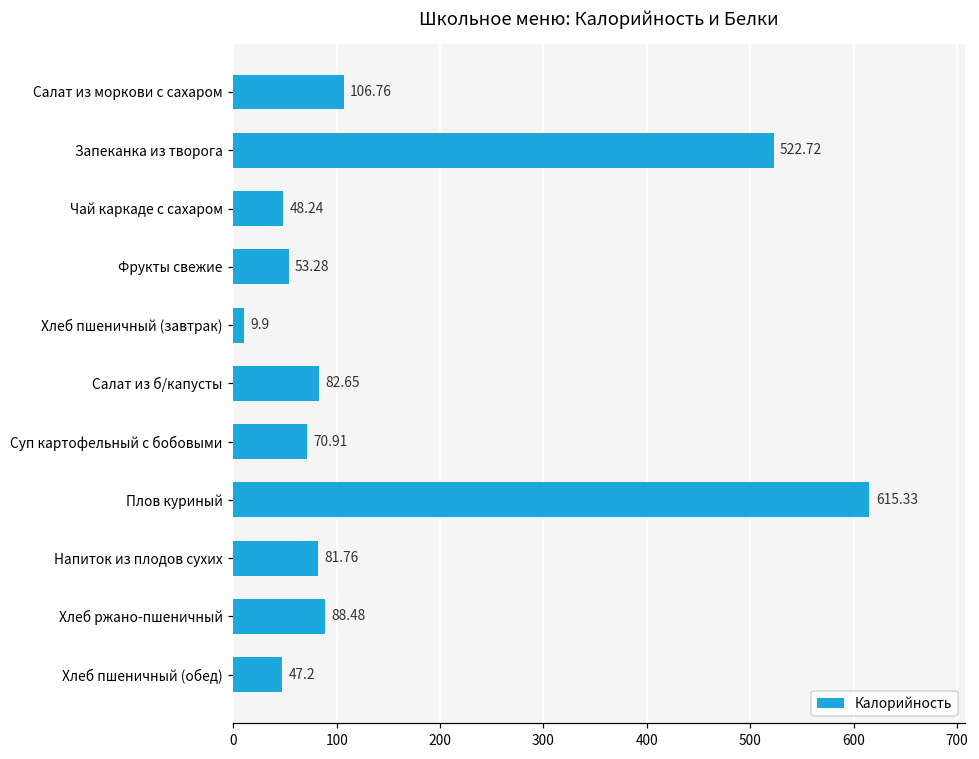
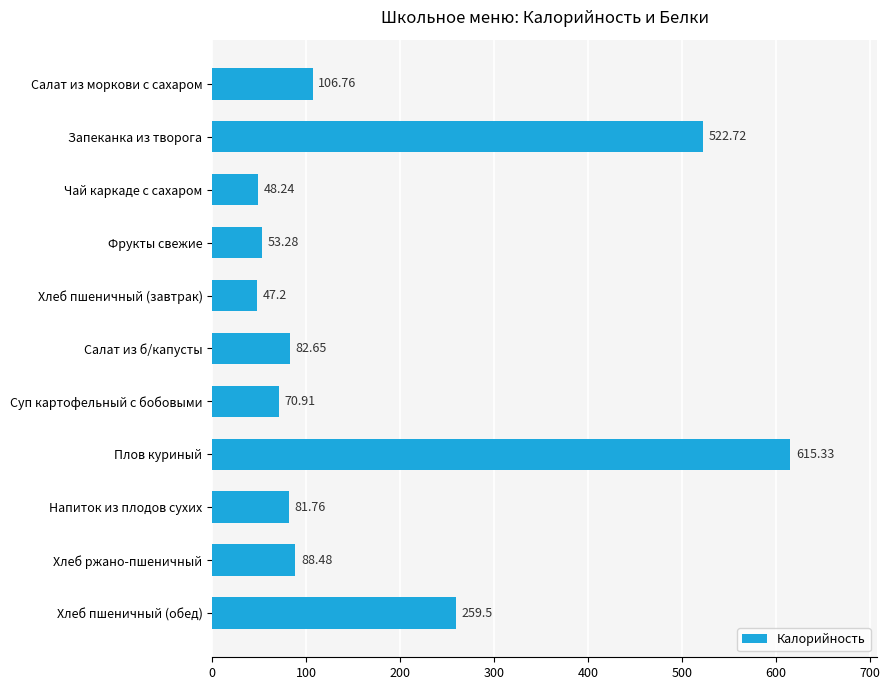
  {
    "Салат из моркови с сахаром": 106.76,
    "Запеканка из творога": 522.72,
    "Чай каркаде с сахаром": 48.24,
    "Фрукты свежие": 53.28,
-   "Хлеб пшеничный (завтрак)": 9.9,
+   "Хлеб пшеничный (завтрак)": 47.2,
    "Салат из б/капусты": 82.65,
    "Суп картофельный с бобовыми": 70.91,
    "Плов куриный": 615.33,
    "Напиток из плодов сухих": 81.76,
    "Хлеб ржано-пшеничный": 88.48,
-   "Хлеб пшеничный (обед)": 47.2
+   "Хлеб пшеничный (обед)": 259.5
  }
